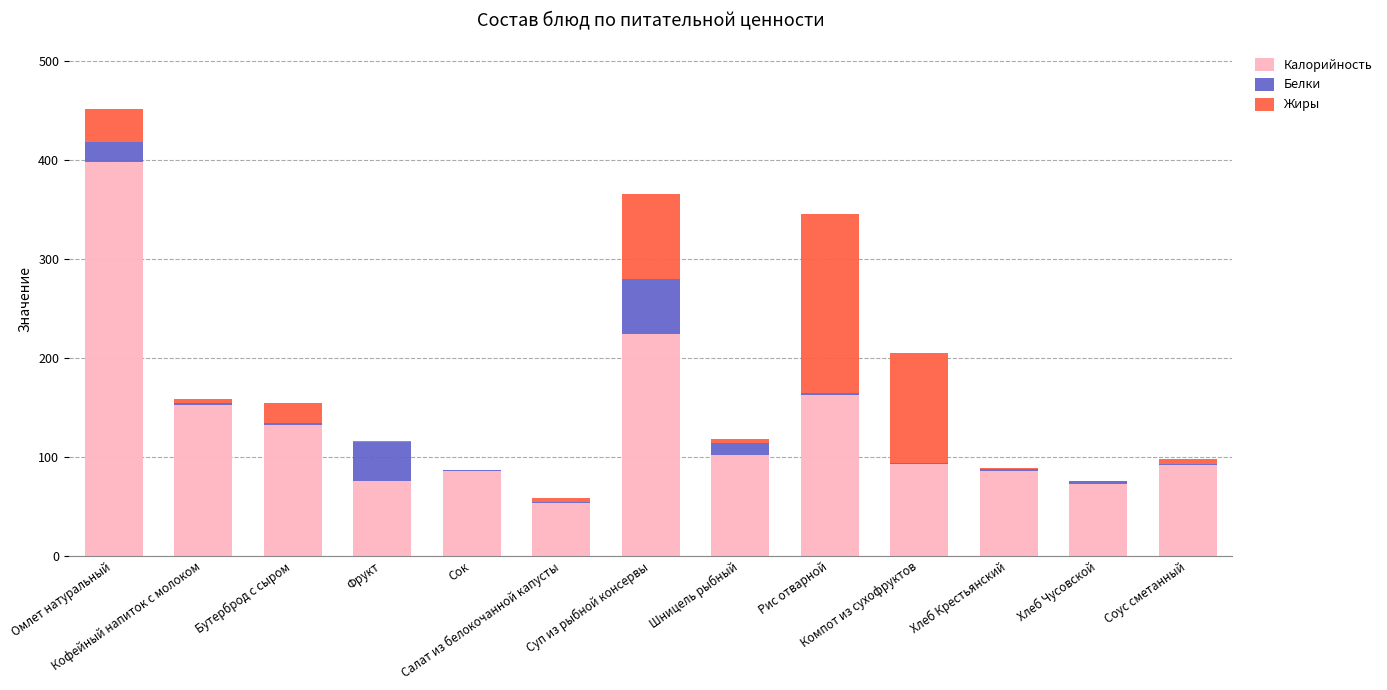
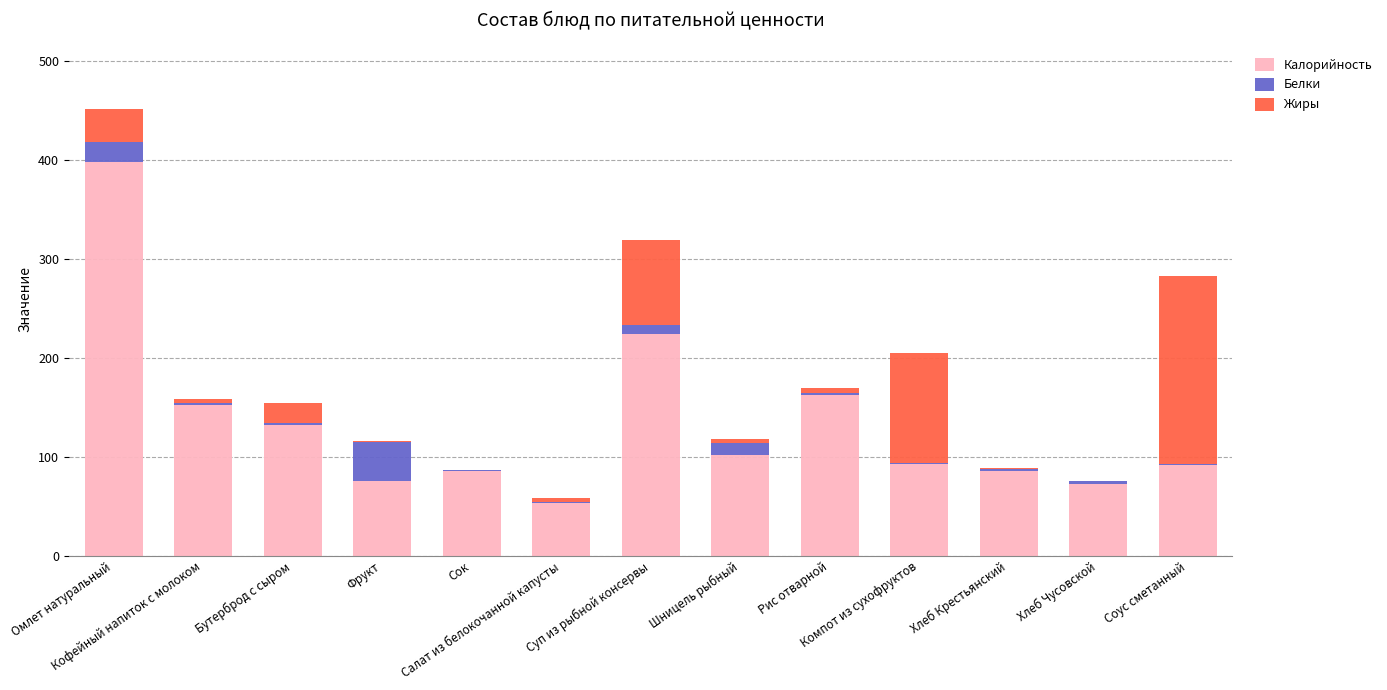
  {
    "Калорийность": {
      "Омлет натуральный": 400,
      "Кофейный напиток с молоком": 150,
      "Бутерброд с сыром": 130,
      "Фрукт": 80,
      "Сок": 90,
      "Салат из белокочанной капусты": 50,
      "Суп из рыбной консервы": 220,
      "Шницель рыбный": 100,
      "Рис отварной": 160,
      "Компот из сухофруктов": 90,
      "Хлеб Крестьянский": 90,
      "Хлеб Чусовской": 70,
      "Соус сметанный": 90
    },
    "Белки": {
      "Омлет натуральный": 20,
      "Фрукт": 40,
-     "Суп из рыбной консервы": 60,
+     "Суп из рыбной консервы": 10,
      "Шницель рыбный": 10,
      "Хлеб Чусовской": 0
    },
    "Жиры": {
      "Омлет натуральный": 30,
      "Кофейный напиток с молоком": 0,
      "Бутерброд с сыром": 20,
      "Салат из белокочанной капусты": 0,
      "Суп из рыбной консервы": 90,
      "Шницель рыбный": 0,
-     "Рис отварной": 180,
+     "Рис отварной": 10,
      "Компот из сухофруктов": 110,
      "Хлеб Чусовской": 0,
-     "Соус сметанный": 10
+     "Соус сметанный": 190
    }
  }
